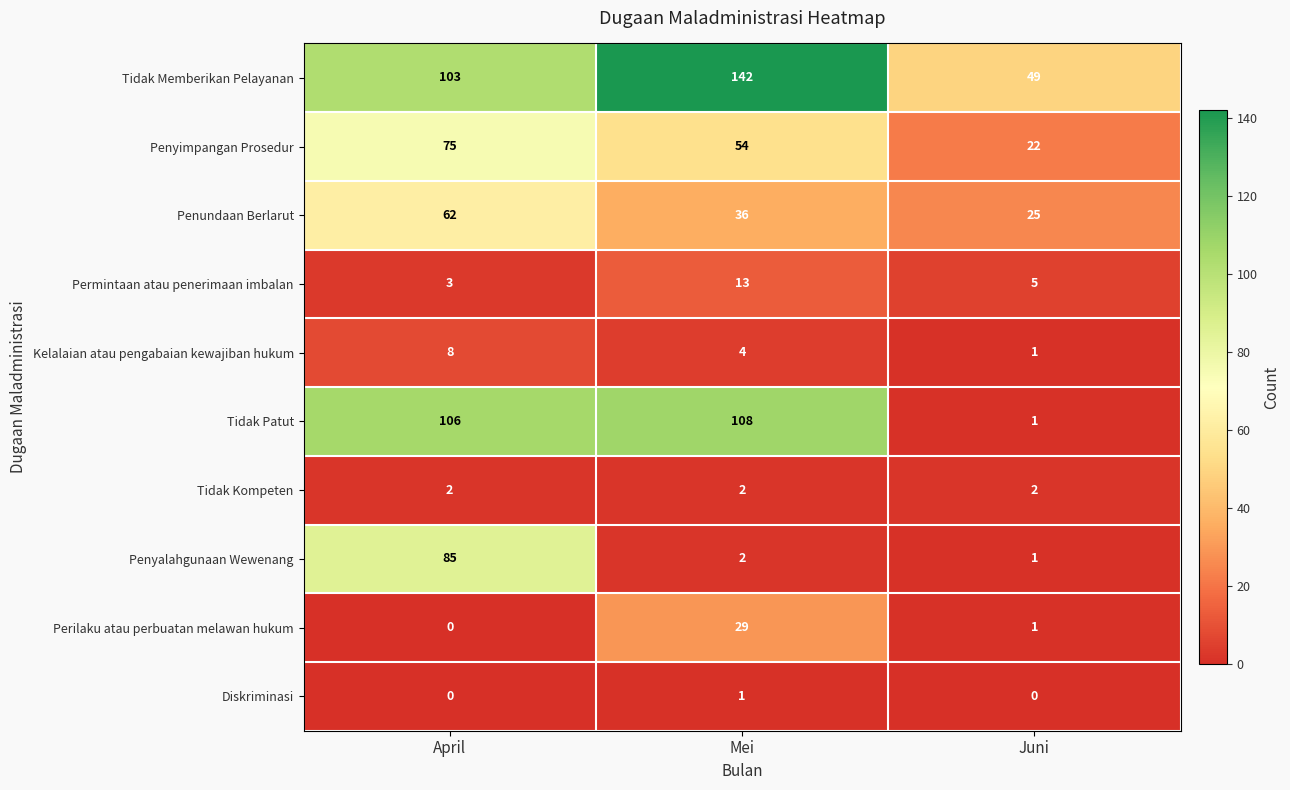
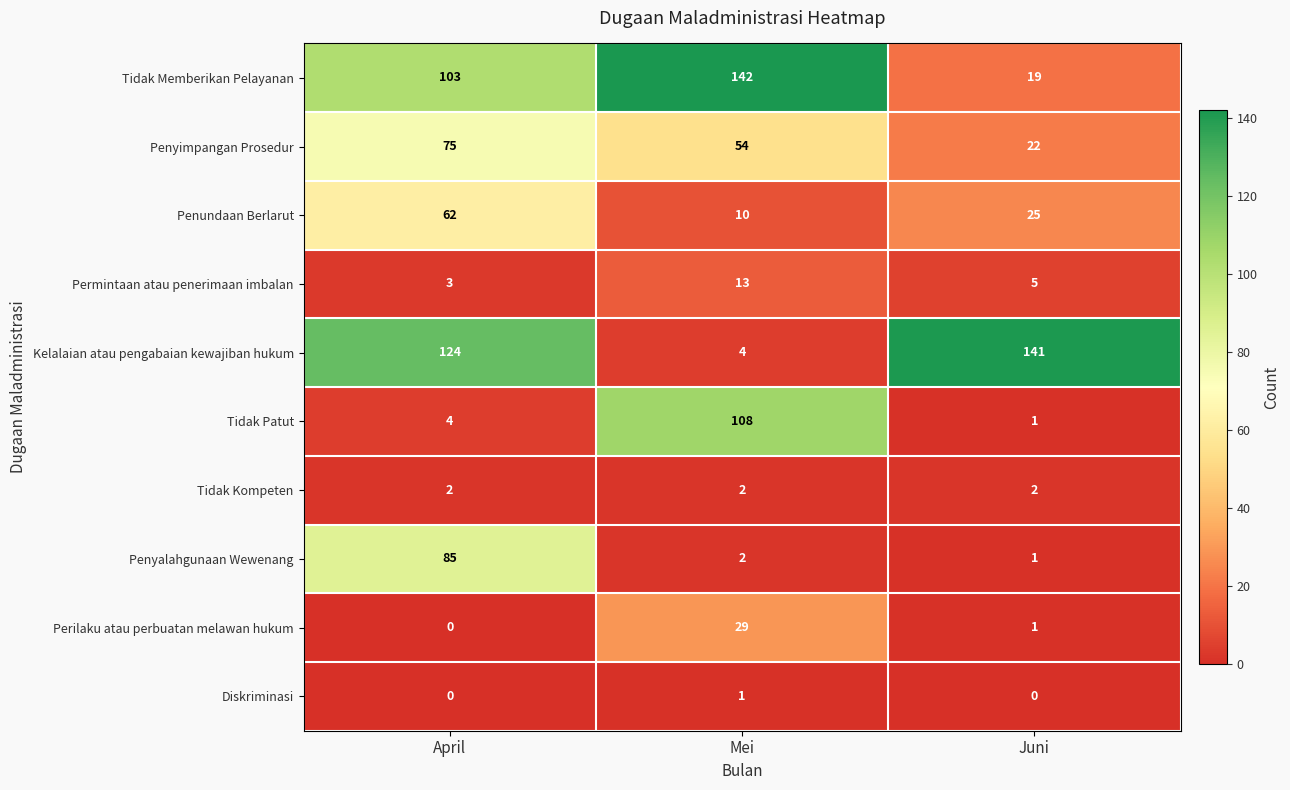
  {
    "Tidak Memberikan Pelayanan": {
      "April": 103,
      "Mei": 142,
-     "Juni": 49
+     "Juni": 19
    },
    "Penyimpangan Prosedur": {
      "April": 75,
      "Mei": 54,
      "Juni": 22
    },
    "Penundaan Berlarut": {
      "April": 62,
-     "Mei": 36,
+     "Mei": 10,
      "Juni": 25
    },
    "Permintaan atau penerimaan imbalan": {
      "April": 3,
      "Mei": 13,
      "Juni": 5
    },
    "Kelalaian atau pengabaian kewajiban hukum": {
-     "April": 8,
+     "April": 124,
      "Mei": 4,
-     "Juni": 1
+     "Juni": 141
    },
    "Tidak Patut": {
-     "April": 106,
+     "April": 4,
      "Mei": 108,
      "Juni": 1
    },
    "Tidak Kompeten": {
      "April": 2,
      "Mei": 2,
      "Juni": 2
    },
    "Penyalahgunaan Wewenang": {
      "April": 85,
      "Mei": 2,
      "Juni": 1
    },
    "Perilaku atau perbuatan melawan hukum": {
      "April": 0,
      "Mei": 29,
      "Juni": 1
    },
    "Diskriminasi": {
      "April": 0,
      "Mei": 1,
      "Juni": 0
    }
  }
